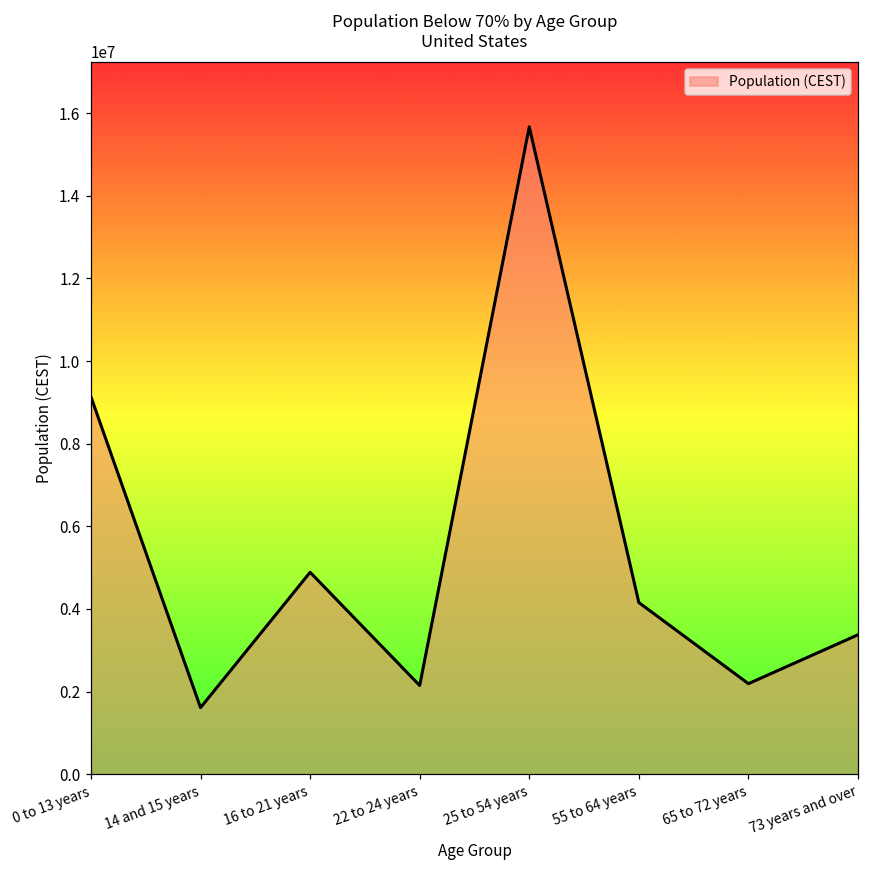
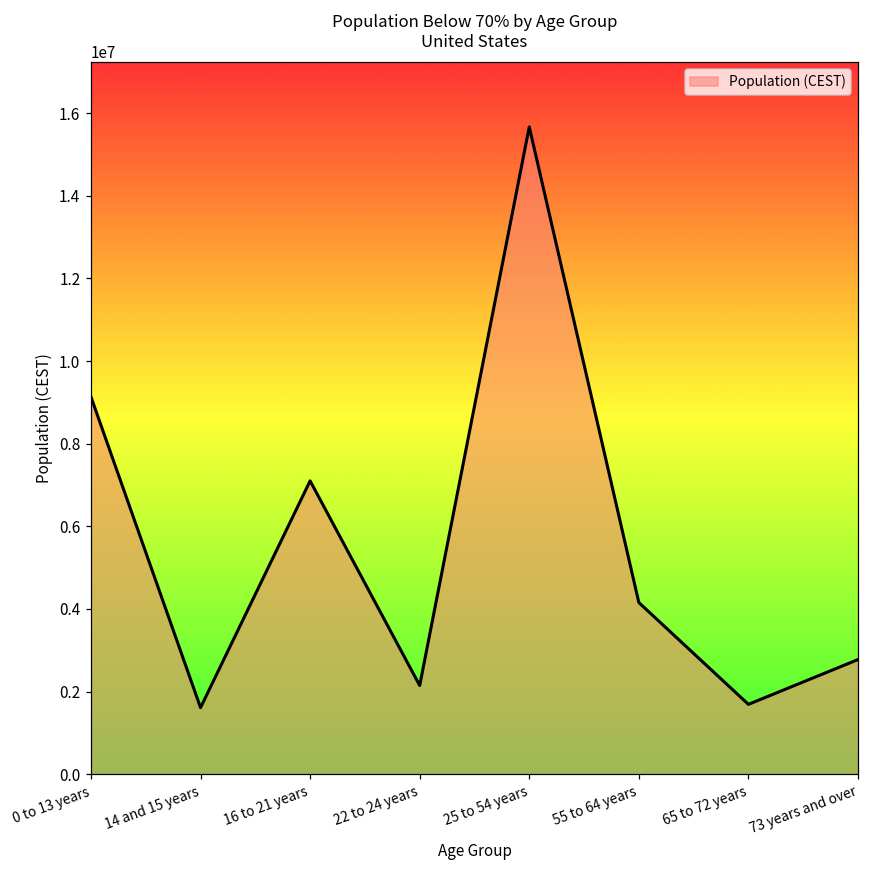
  {
    "0 to 13 years": 9100000,
    "14 and 15 years": 1600000,
-   "16 to 21 years": 4900000,
+   "16 to 21 years": 7100000,
    "22 to 24 years": 2100000,
    "25 to 54 years": 15700000,
    "55 to 64 years": 4200000,
-   "65 to 72 years": 2200000,
-   "73 years and over": 3400000
+   "65 to 72 years": 1700000,
+   "73 years and over": 2800000
  }
